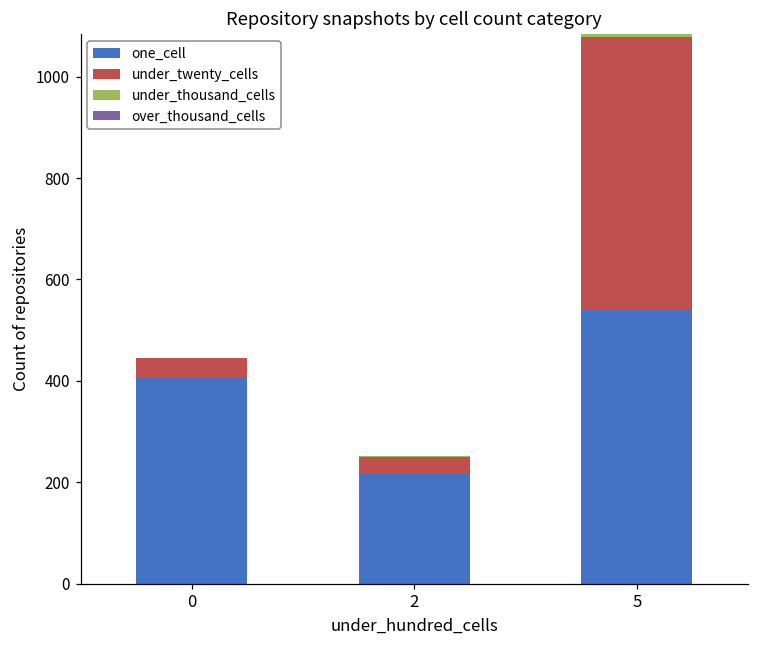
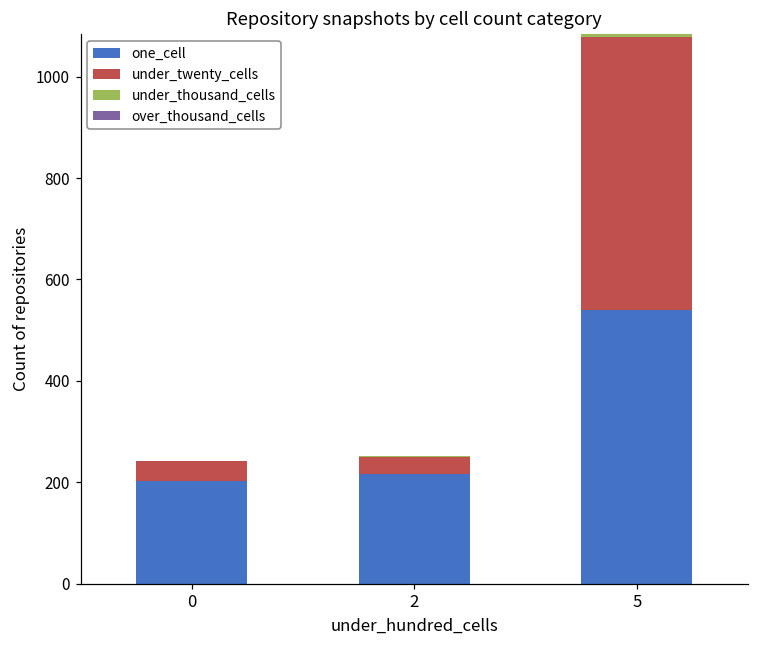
  {
    "one_cell": {
-     "0": 410,
+     "0": 200,
      "2": 220,
      "5": 540
    },
    "under_twenty_cells": {
      "0": 40,
      "2": 30,
      "5": 540
    },
    "over_thousand_cells": {
      "0": 0,
      "2": 0,
      "5": 0
    }
  }
